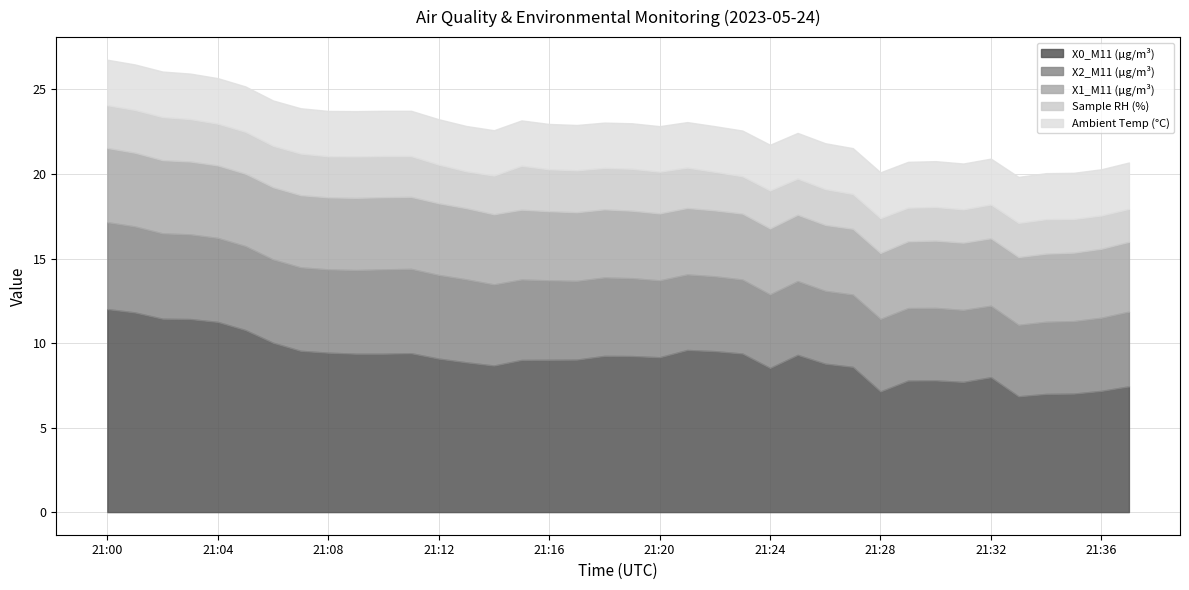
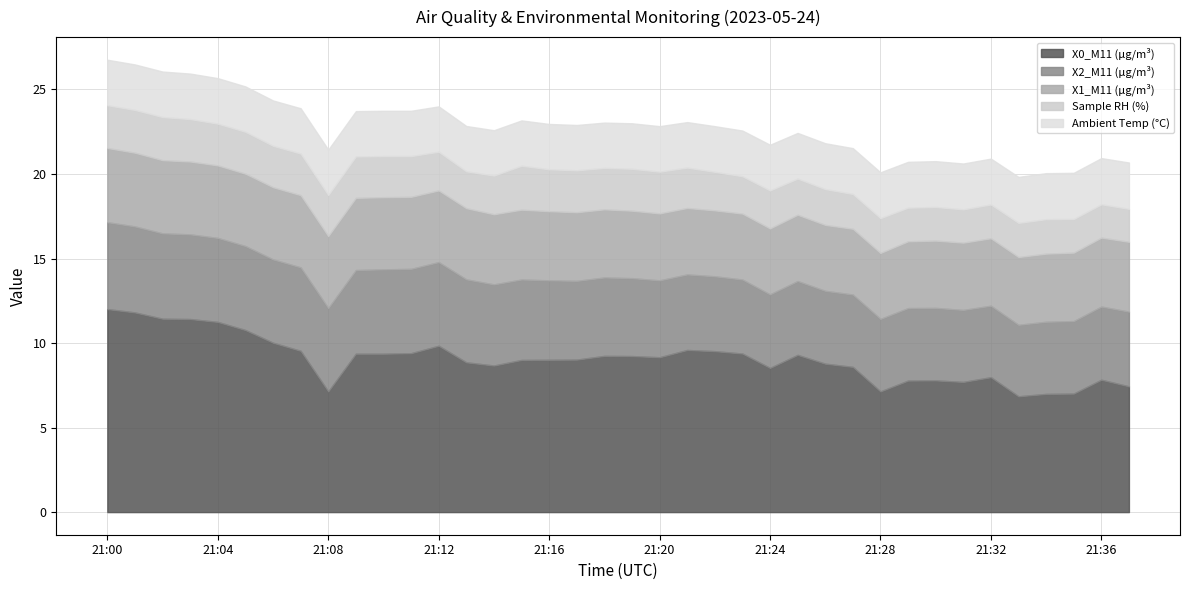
  {
    "X0_M11 (μg/m³)": {
      "21:00": 12.0,
      "21:04": 11.3,
-     "21:08": 9.4,
-     "21:12": 9.1,
+     "21:08": 7.1,
+     "21:12": 9.8,
      "21:16": 9.0,
      "21:20": 9.2,
      "21:24": 8.5,
      "21:28": 7.1,
      "21:32": 8.0,
-     "21:36": 7.2
+     "21:36": 7.8
    }
  }
